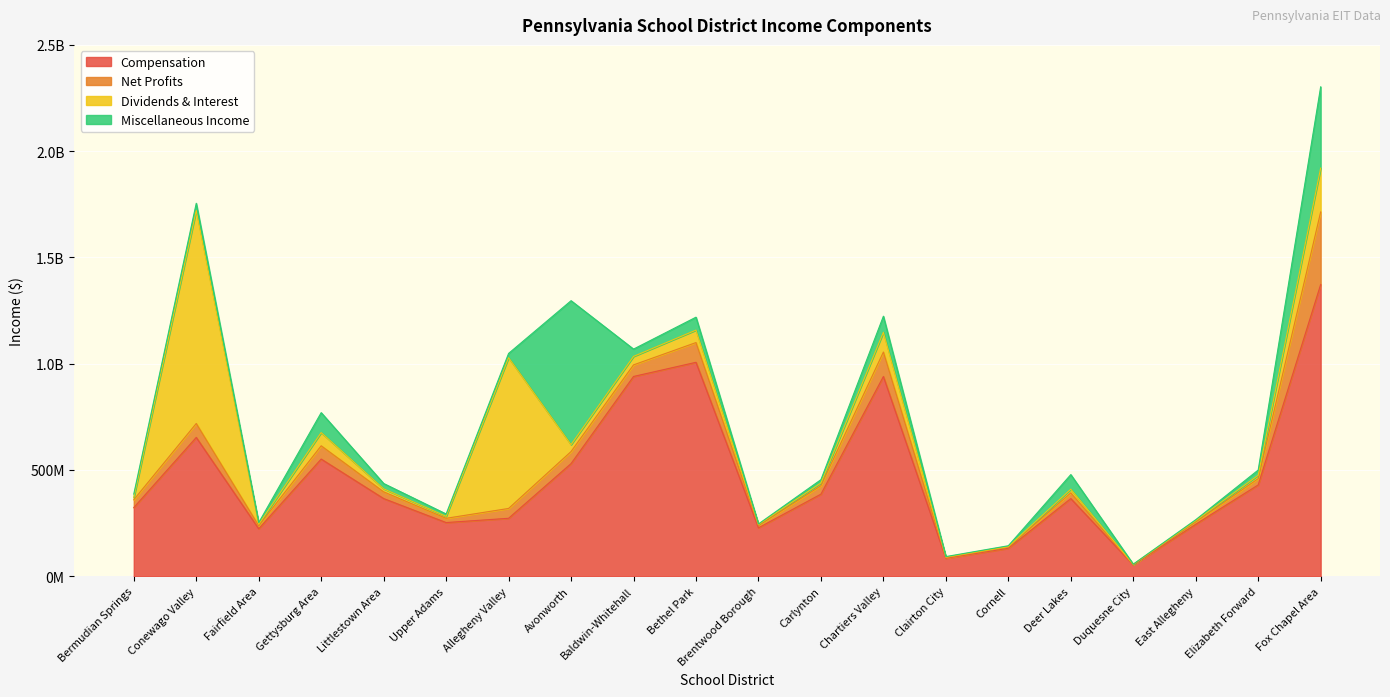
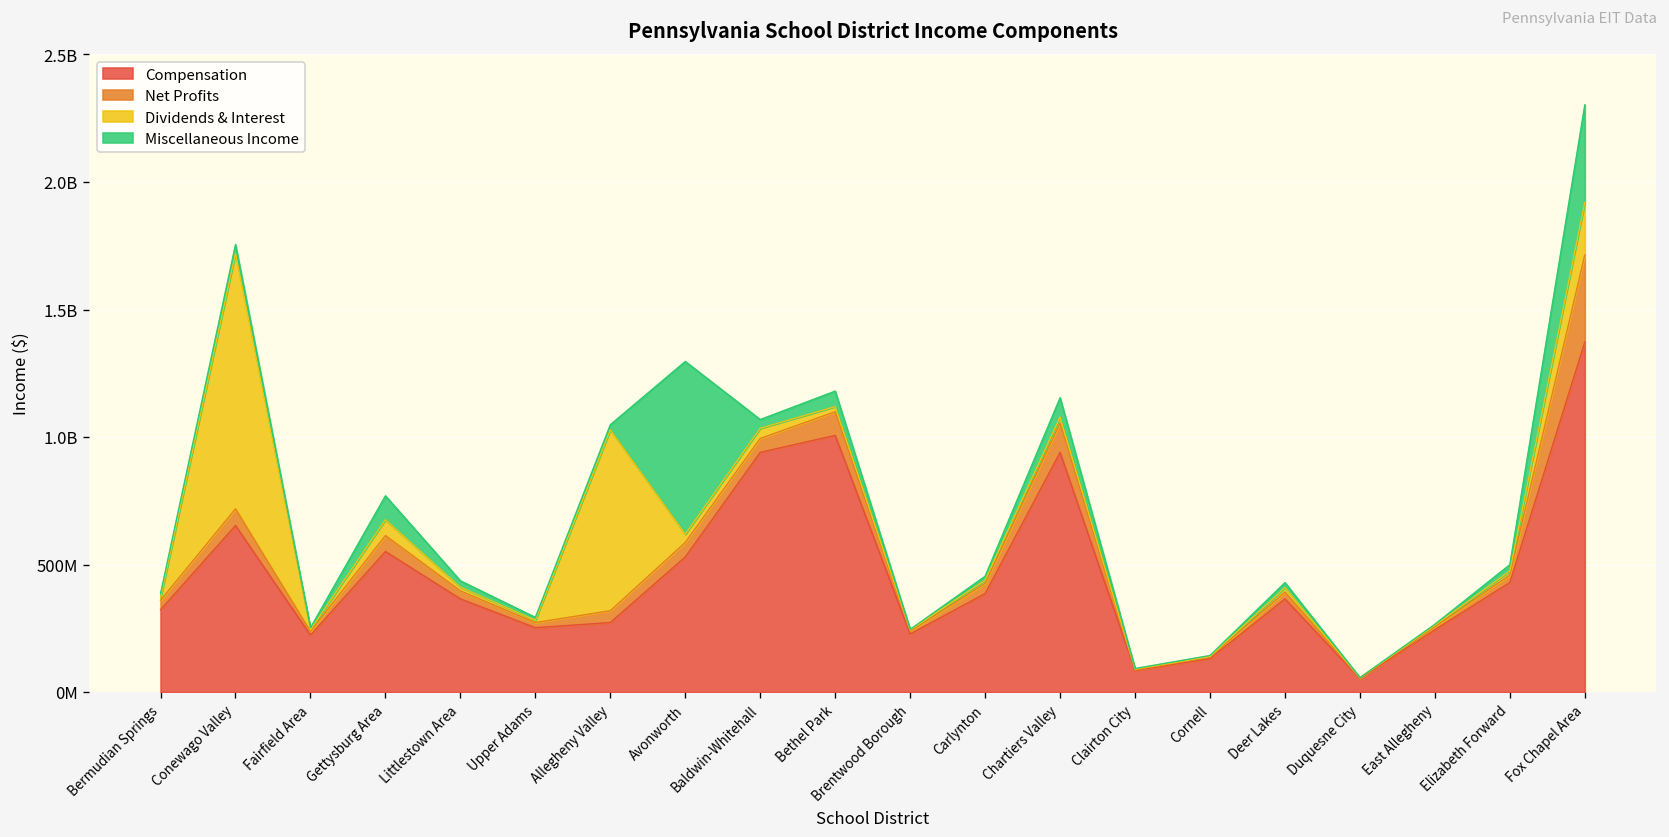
  {
    "Dividends & Interest": {
      "Conewago Valley": 1000000000,
      "Gettysburg Area": 60000000,
      "Littlestown Area": 10000000,
      "Allegheny Valley": 710000000,
      "Avonworth": 30000000,
      "Baldwin-Whitehall": 40000000,
-     "Bethel Park": 60000000,
+     "Bethel Park": 20000000,
      "Carlynton": 10000000,
-     "Chartiers Valley": 90000000,
+     "Chartiers Valley": 20000000,
      "Deer Lakes": 20000000,
      "Elizabeth Forward": 20000000,
      "Fox Chapel Area": 210000000
    },
    "Miscellaneous Income": {
      "Bermudian Springs": 20000000,
      "Conewago Valley": 30000000,
      "Gettysburg Area": 90000000,
      "Littlestown Area": 20000000,
      "Allegheny Valley": 20000000,
      "Avonworth": 680000000,
      "Baldwin-Whitehall": 30000000,
      "Bethel Park": 60000000,
      "Carlynton": 20000000,
      "Chartiers Valley": 80000000,
-     "Deer Lakes": 70000000,
+     "Deer Lakes": 20000000,
      "Elizabeth Forward": 20000000,
      "Fox Chapel Area": 380000000
    }
  }
